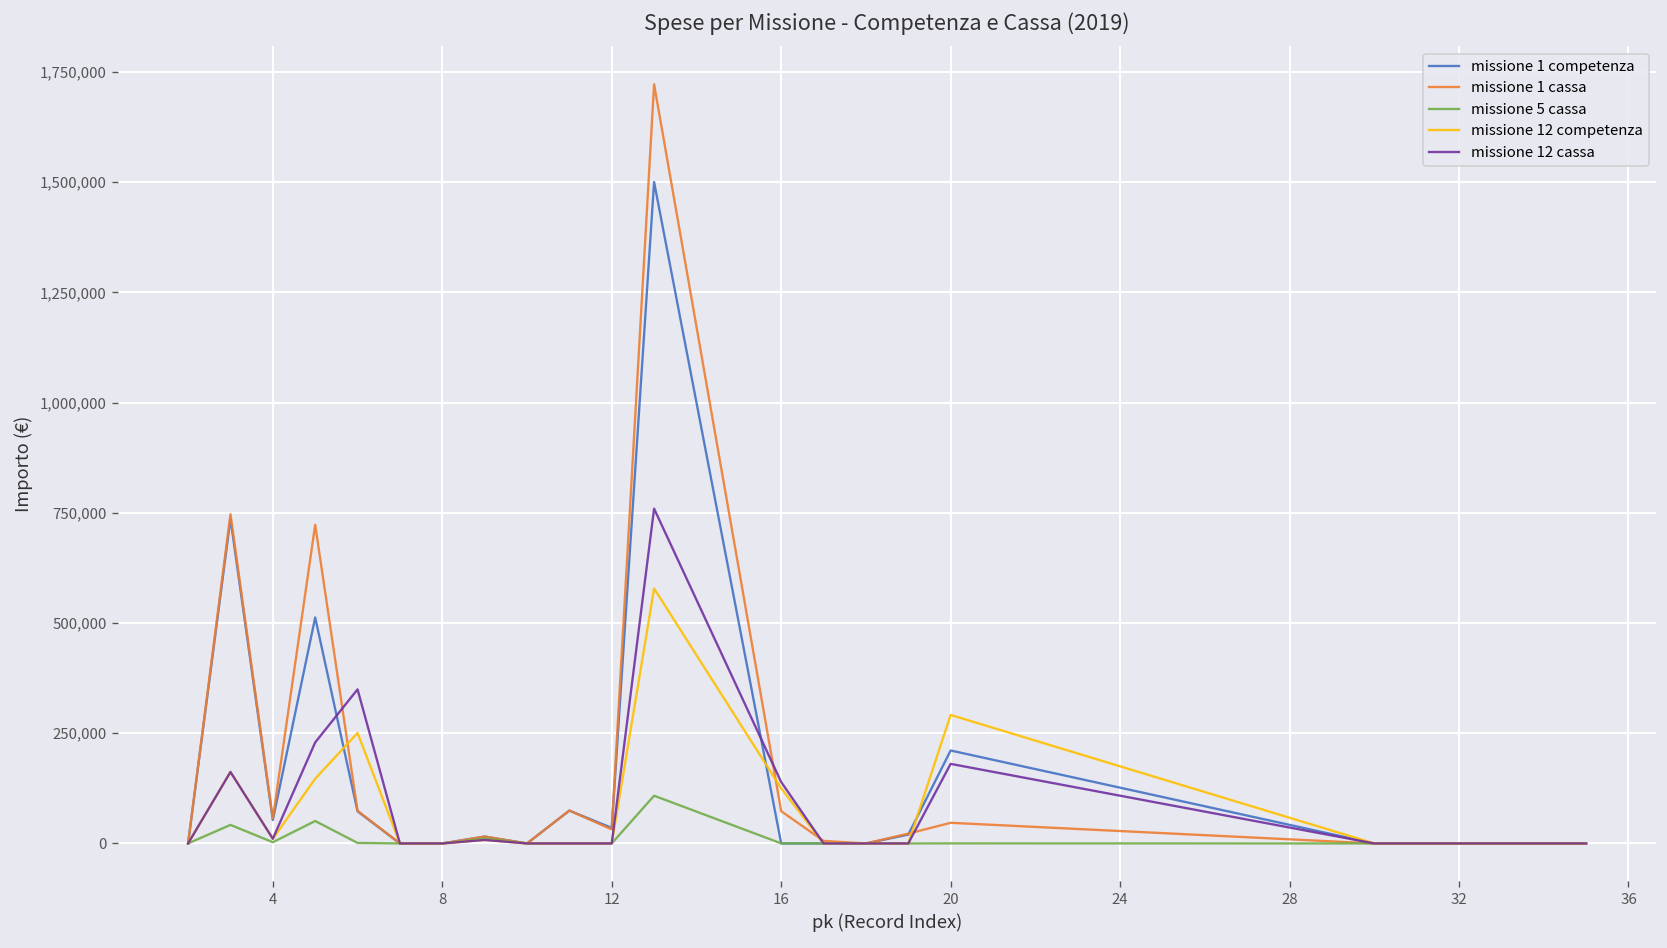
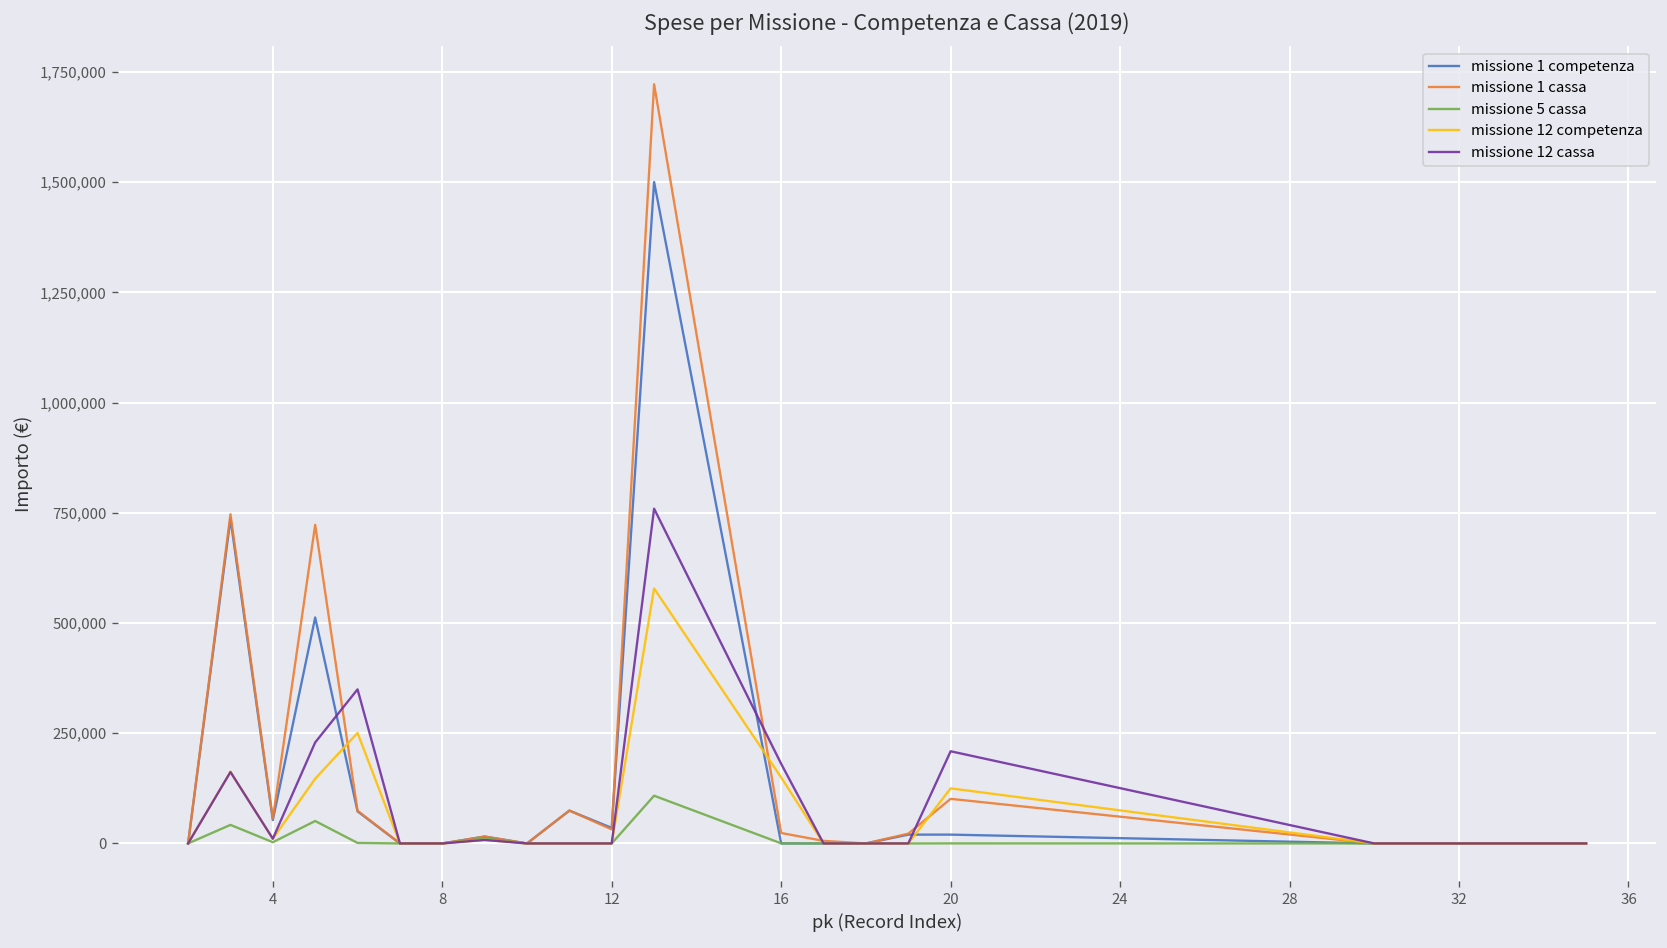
  {
    "missione 1 competenza": {
-     "20": "210,000"
+     "20": "20,000"
    },
    "missione 1 cassa": {
-     "16": "70,000",
-     "20": "50,000"
+     "16": "20,000",
+     "20": "100,000"
    },
    "missione 5 cassa": {
      "4": "0",
      "20": "0"
    },
    "missione 12 competenza": {
-     "16": "130,000",
-     "20": "290,000"
+     "16": "150,000",
+     "20": "130,000"
    },
    "missione 12 cassa": {
-     "16": "140,000",
-     "20": "180,000"
+     "16": "180,000",
+     "20": "210,000"
    }
  }
